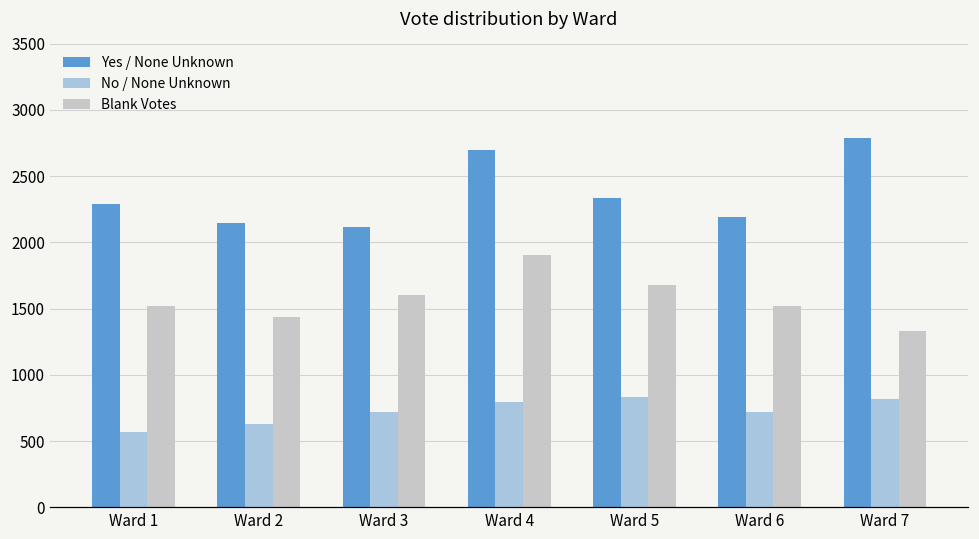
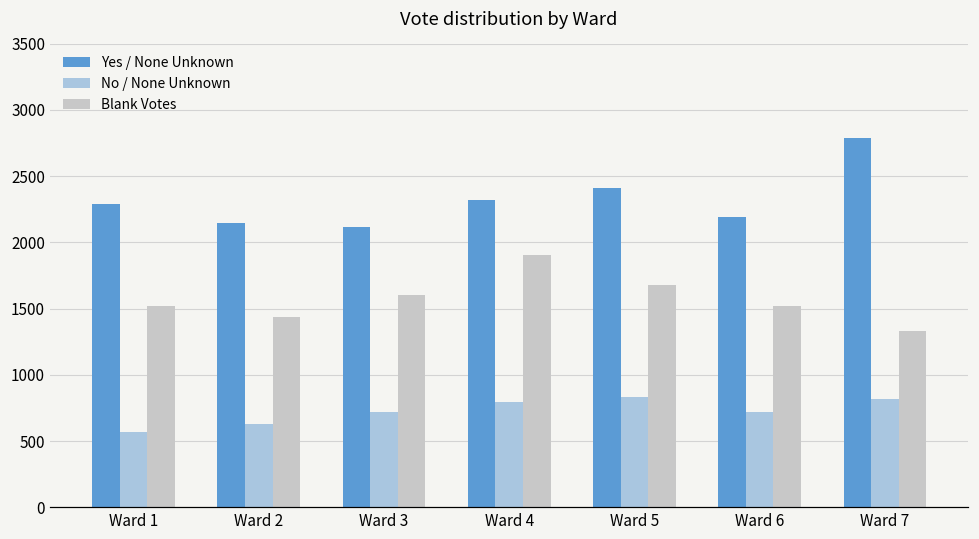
  {
    "Yes / None Unknown": {
      "Ward 1": 2290,
      "Ward 2": 2150,
      "Ward 3": 2120,
-     "Ward 4": 2690,
-     "Ward 5": 2330,
+     "Ward 4": 2320,
+     "Ward 5": 2410,
      "Ward 6": 2190,
      "Ward 7": 2790
    }
  }
